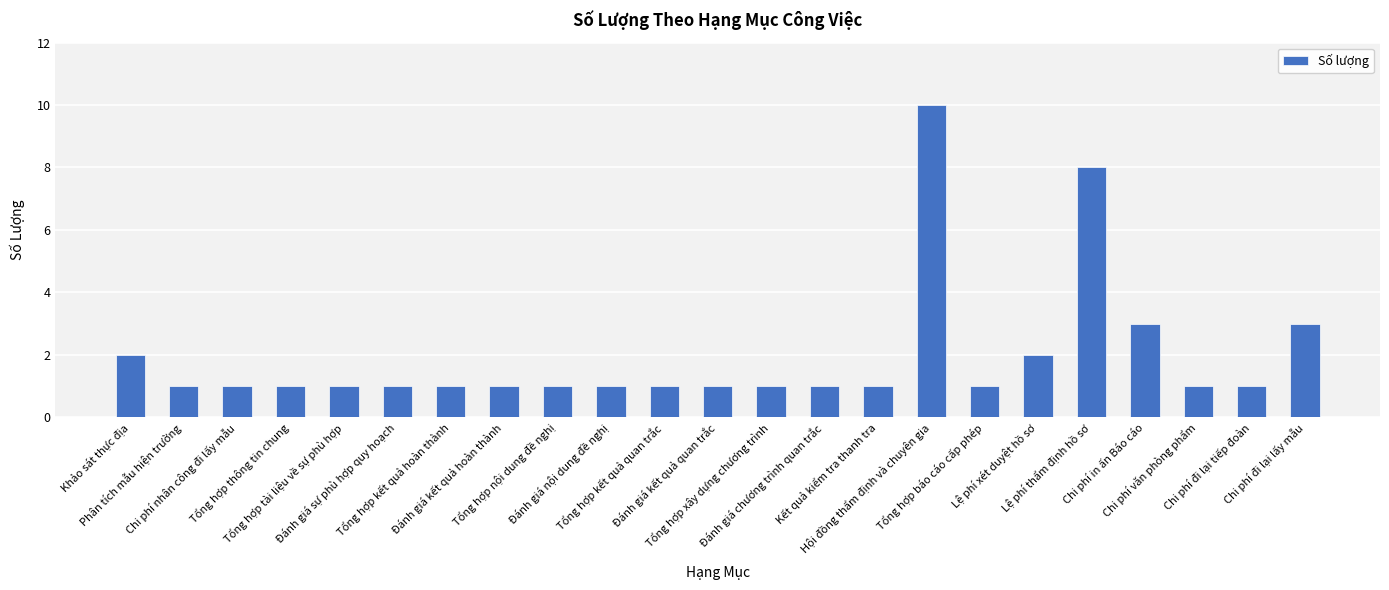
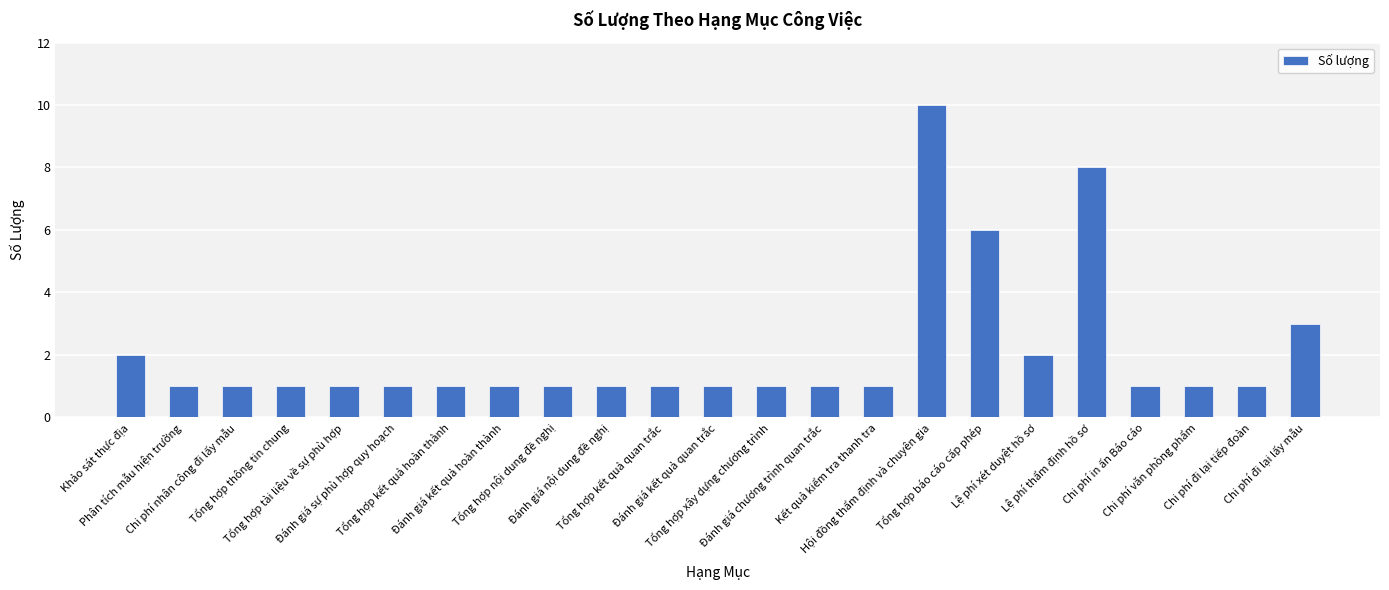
  {
    "Khảo sát thực địa": 2,
    "Phân tích mẫu hiện trường": 1,
    "Chi phí nhân công đi lấy mẫu": 1,
    "Tổng hợp thông tin chung": 1,
    "Tổng hợp tài liệu về sự phù hợp": 1,
    "Đánh giá sự phù hợp quy hoạch": 1,
    "Tổng hợp kết quả hoàn thành": 1,
    "Đánh giá kết quả hoàn thành": 1,
    "Tổng hợp nội dung đề nghị": 1,
    "Đánh giá nội dung đề nghị": 1,
    "Tổng hợp kết quả quan trắc": 1,
    "Đánh giá kết quả quan trắc": 1,
    "Tổng hợp xây dựng chương trình": 1,
    "Đánh giá chương trình quan trắc": 1,
    "Kết quả kiểm tra thanh tra": 1,
    "Hội đồng thẩm định và chuyên gia": 10,
-   "Tổng hợp báo cáo cấp phép": 1,
+   "Tổng hợp báo cáo cấp phép": 6,
    "Lệ phí xét duyệt hồ sơ": 2,
    "Lệ phí thẩm định hồ sơ": 8,
-   "Chi phí in ấn Báo cáo": 3,
+   "Chi phí in ấn Báo cáo": 1,
    "Chi phí văn phòng phẩm": 1,
    "Chi phí đi lại tiếp đoàn": 1,
    "Chi phí đi lại lấy mẫu": 3
  }
